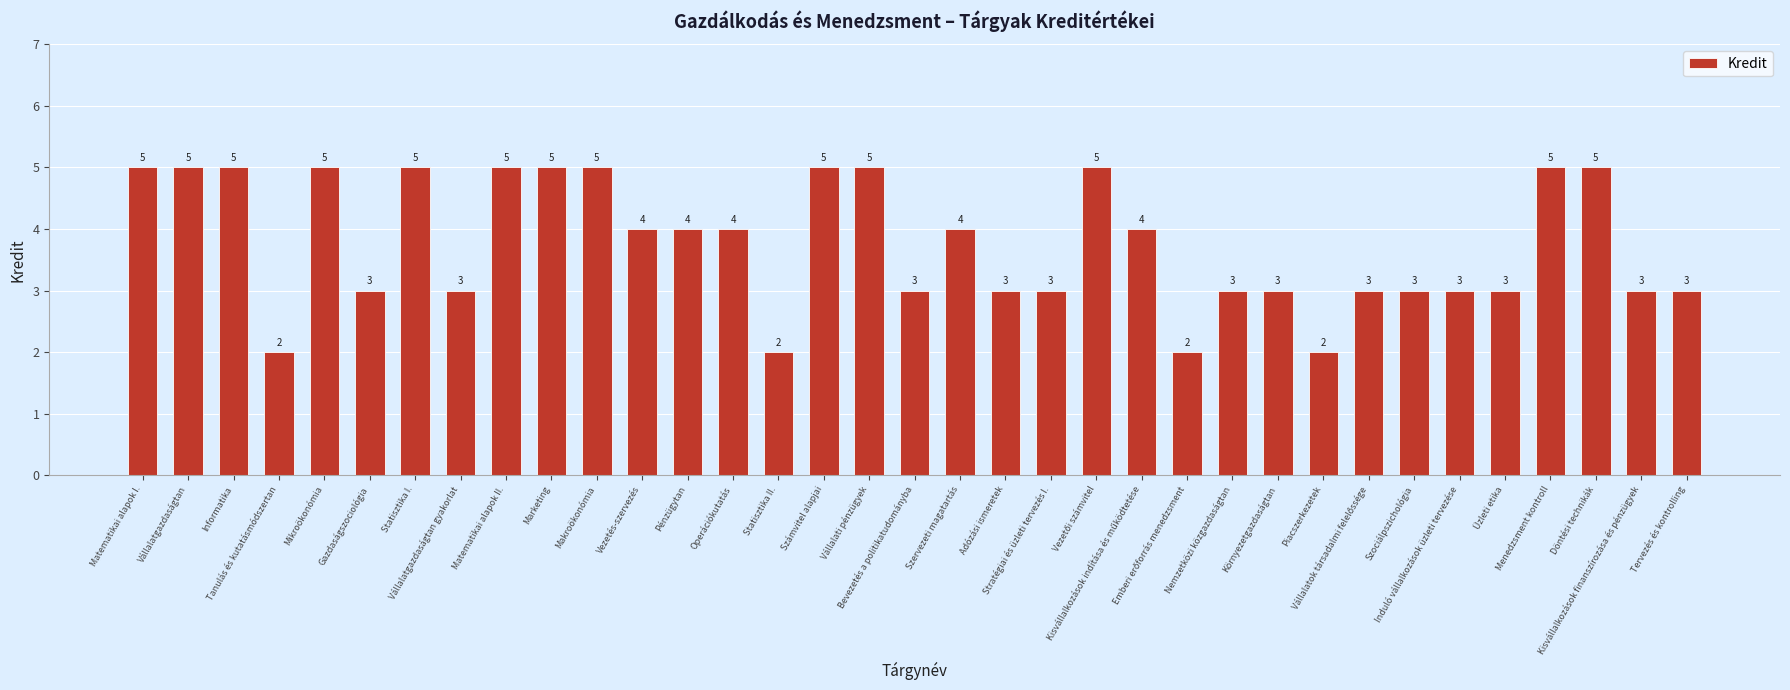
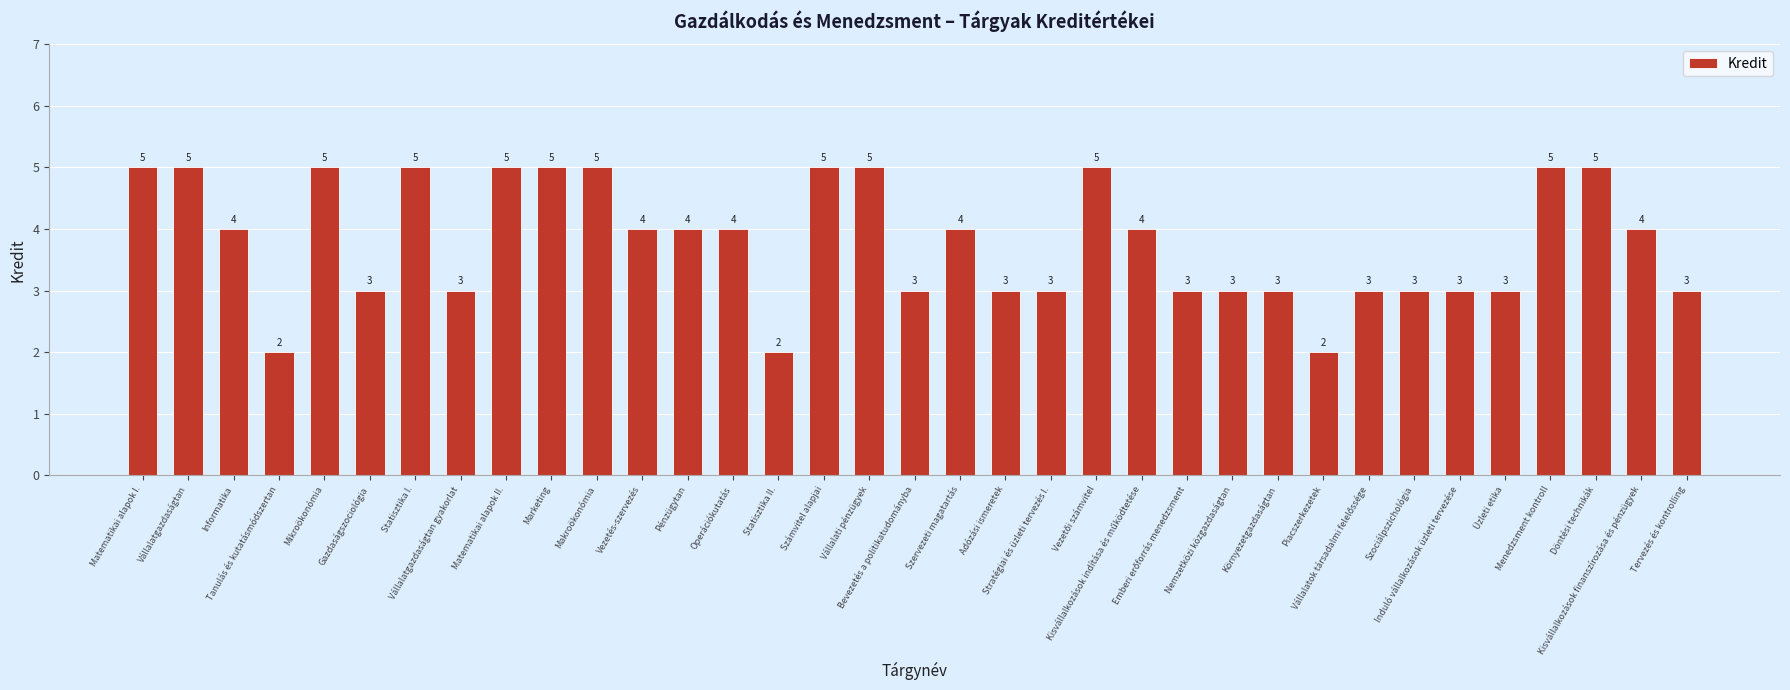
  {
    "Matematikai alapok I.": 5,
    "Vállalatgazdaságtan": 5,
-   "Informatika": 5,
+   "Informatika": 4,
    "Tanulás és kutatásmódszertan": 2,
    "Mikroökonómia": 5,
    "Gazdaságszociológia": 3,
    "Statisztika I.": 5,
    "Vállalatgazdaságtan gyakorlat": 3,
    "Matematikai alapok II.": 5,
    "Marketing": 5,
    "Makroökonómia": 5,
    "Vezetés-szervezés": 4,
    "Pénzügytan": 4,
    "Operációkutatás": 4,
    "Statisztika II.": 2,
    "Számvitel alapjai": 5,
    "Vállalati pénzügyek": 5,
    "Bevezetés a politikatudományba": 3,
    "Szervezeti magatartás": 4,
    "Adózási ismeretek": 3,
    "Stratégiai és üzleti tervezés I.": 3,
    "Vezetői számvitel": 5,
    "Kisvállalkozások indítása és működtetése": 4,
-   "Emberi erőforrás menedzsment": 2,
+   "Emberi erőforrás menedzsment": 3,
    "Nemzetközi közgazdaságtan": 3,
    "Környezetgazdaságtan": 3,
    "Piacszerkezetek": 2,
    "Vállalatok társadalmi felelőssége": 3,
    "Szociálpszichológia": 3,
    "Induló vállalkozások üzleti tervezése": 3,
    "Üzleti etika": 3,
    "Menedzsment kontroll": 5,
    "Döntési technikák": 5,
-   "Kisvállalkozások finanszírozása és pénzügyek": 3,
+   "Kisvállalkozások finanszírozása és pénzügyek": 4,
    "Tervezés és kontrolling": 3
  }
